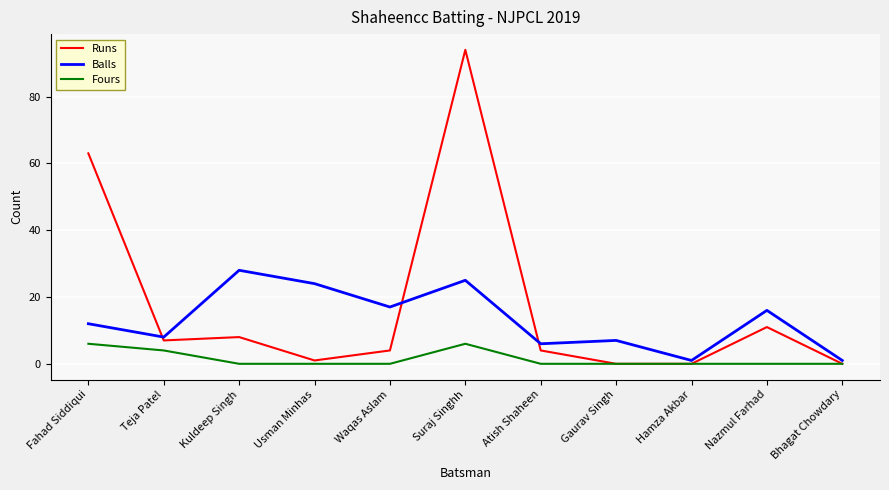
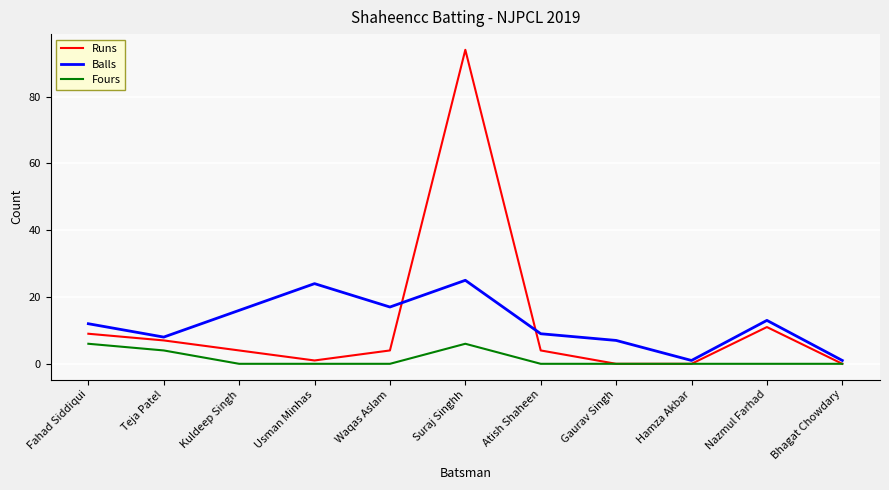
  {
    "Runs": {
-     "Fahad Siddiqui": 63,
+     "Fahad Siddiqui": 9,
      "Teja Patel": 7,
-     "Kuldeep Singh": 8,
+     "Kuldeep Singh": 4,
      "Usman Minhas": 1,
      "Waqas Aslam": 4,
      "Suraj Singhh": 94,
      "Atish Shaheen": 4,
      "Nazmul Farhad": 11
    },
    "Balls": {
      "Fahad Siddiqui": 12,
      "Teja Patel": 8,
-     "Kuldeep Singh": 28,
+     "Kuldeep Singh": 16,
      "Usman Minhas": 24,
      "Waqas Aslam": 17,
      "Suraj Singhh": 25,
-     "Atish Shaheen": 6,
+     "Atish Shaheen": 9,
      "Gaurav Singh": 7,
      "Hamza Akbar": 1,
-     "Nazmul Farhad": 16,
+     "Nazmul Farhad": 13,
      "Bhagat Chowdary": 1
    },
    "Fours": {
      "Fahad Siddiqui": 6,
      "Teja Patel": 4,
      "Kuldeep Singh": 0,
      "Usman Minhas": 0,
      "Waqas Aslam": 0,
      "Suraj Singhh": 6,
      "Atish Shaheen": 0,
      "Nazmul Farhad": 0
    }
  }
